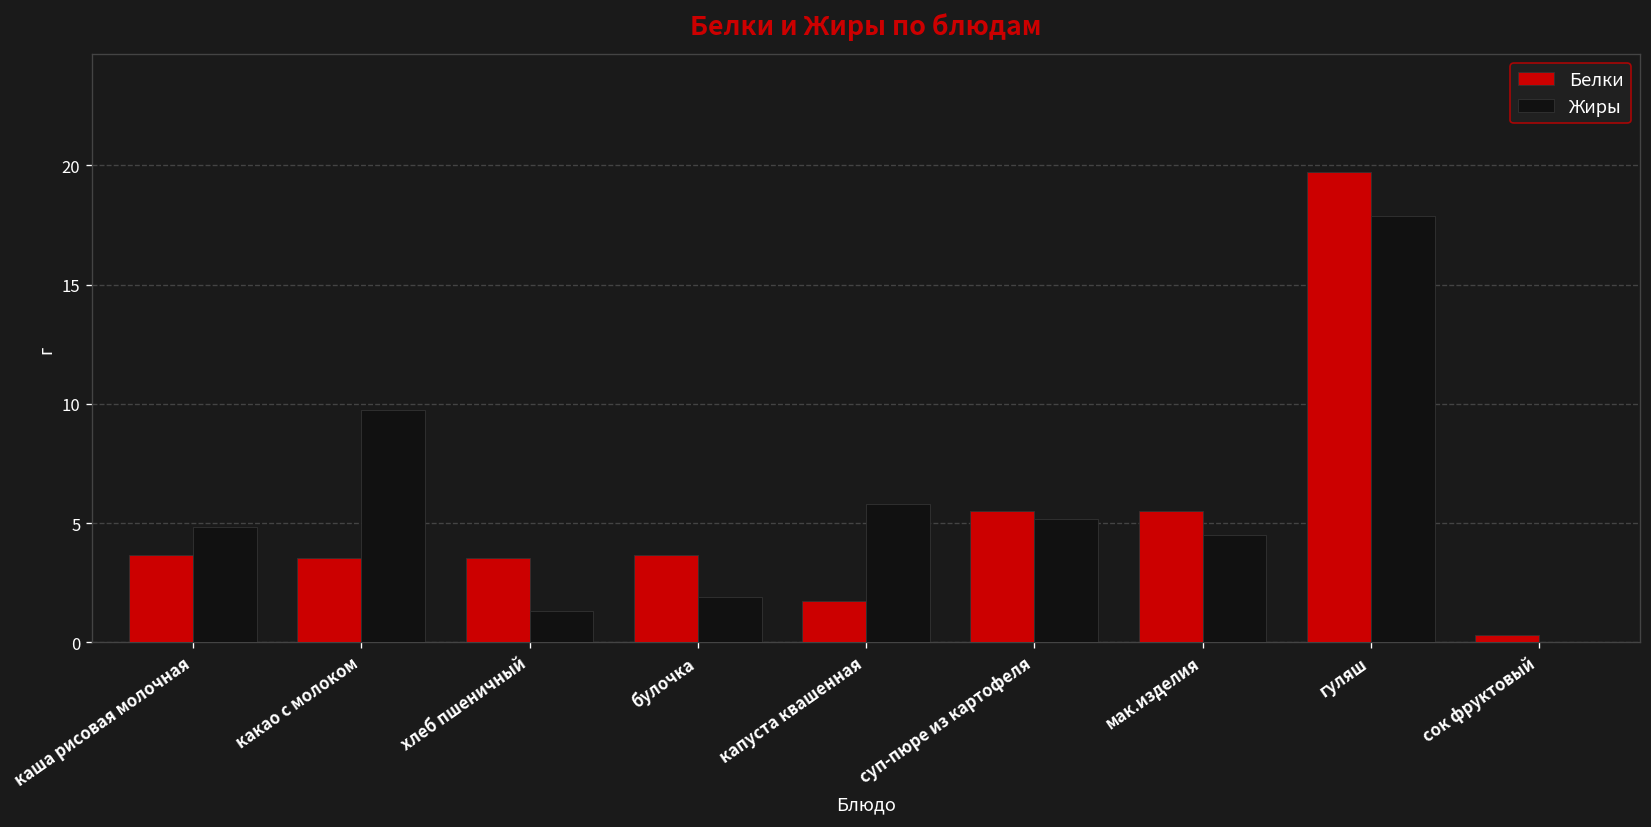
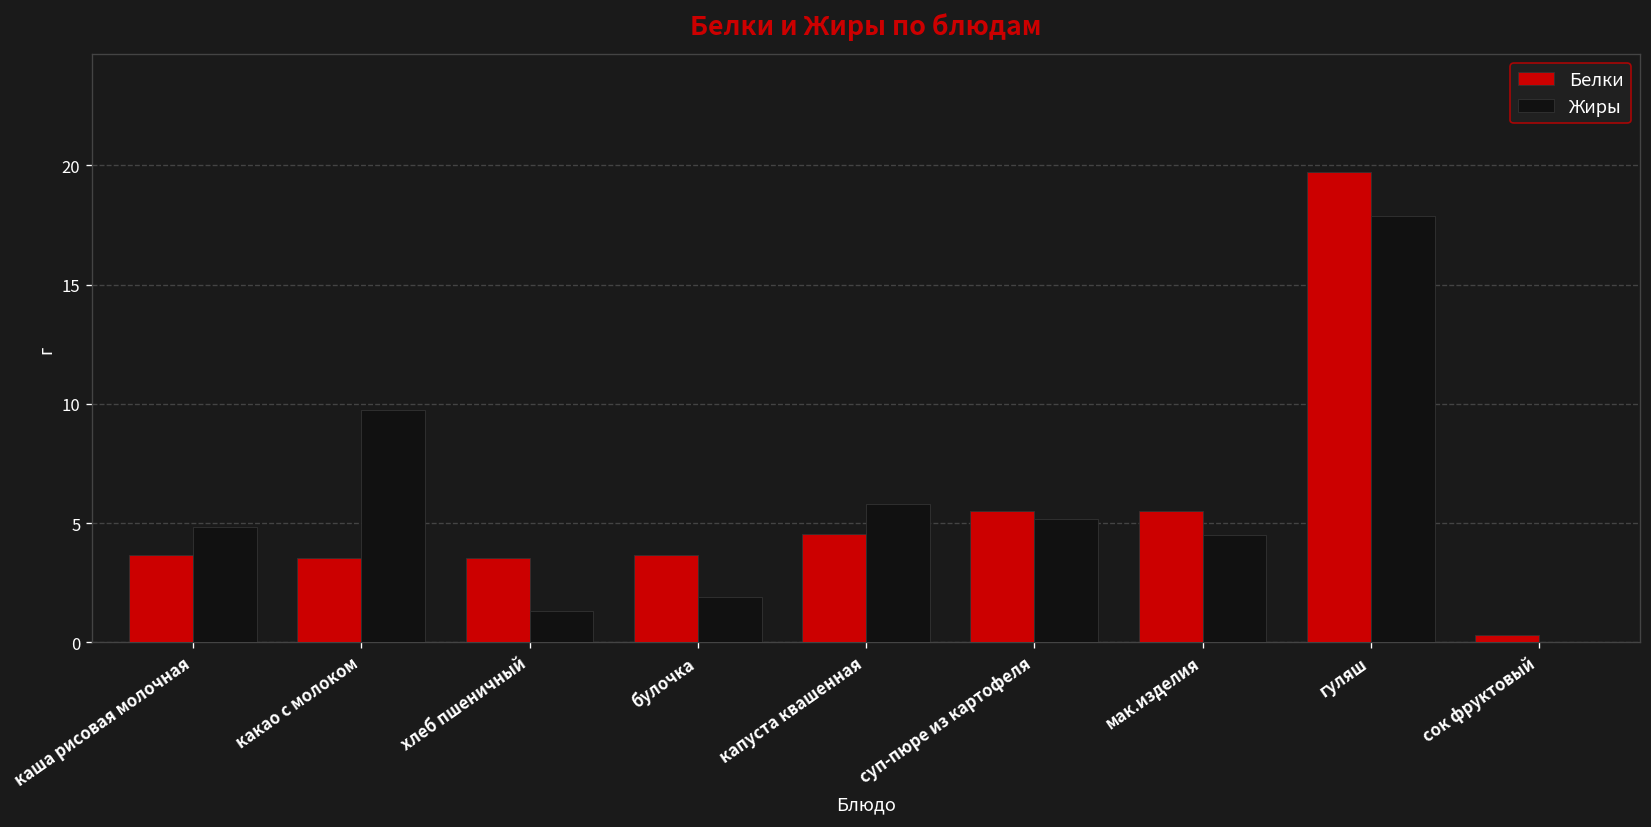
  {
    "Белки": {
      "каша рисовая молочная": 3.7,
      "какао с молоком": 3.5,
      "хлеб пшеничный": 3.6,
      "булочка": 3.7,
-     "капуста квашенная": 1.7,
+     "капуста квашенная": 4.5,
      "суп-пюре из картофеля": 5.5,
      "мак.изделия": 5.5,
      "гуляш": 19.7,
      "сок фруктовый": 0.3
    },
    "Жиры": {
      "каша рисовая молочная": 4.8,
      "какао с молоком": 9.7,
      "хлеб пшеничный": 1.3,
      "булочка": 1.9,
      "капуста квашенная": 5.8,
      "суп-пюре из картофеля": 5.2,
      "мак.изделия": 4.5,
      "гуляш": 17.9,
      "сок фруктовый": 0.0
    }
  }
